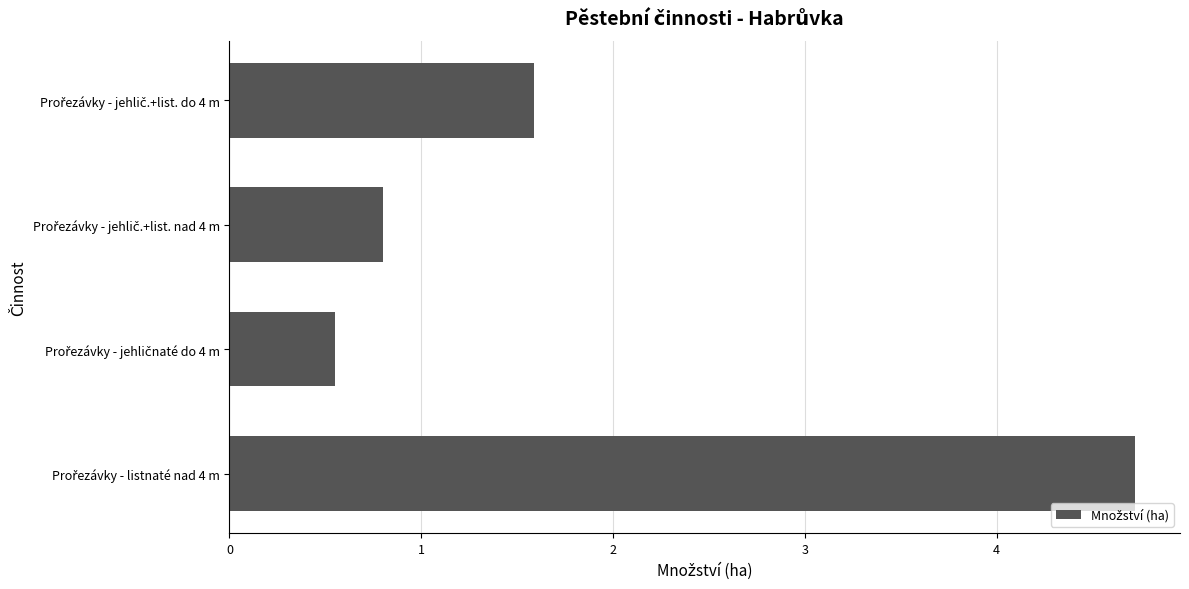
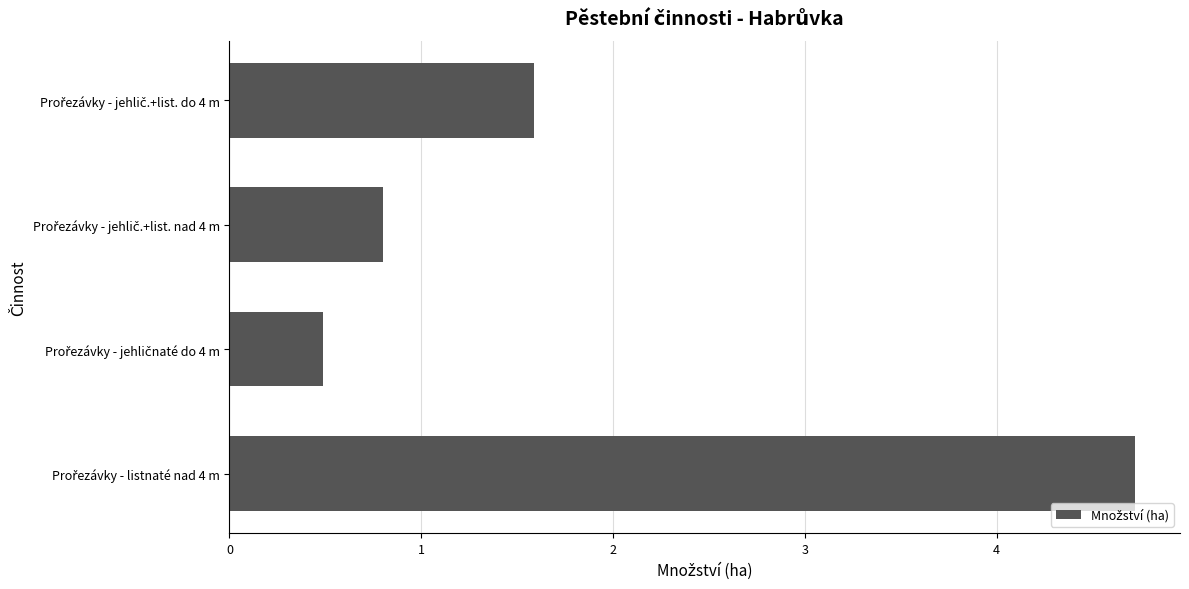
  {
    "Prořezávky - jehlič.+list. do 4 m": 1.59,
    "Prořezávky - jehlič.+list. nad 4 m": 0.80,
-   "Prořezávky - jehličnaté do 4 m": 0.55,
+   "Prořezávky - jehličnaté do 4 m": 0.49,
    "Prořezávky - listnaté nad 4 m": 4.72
  }
